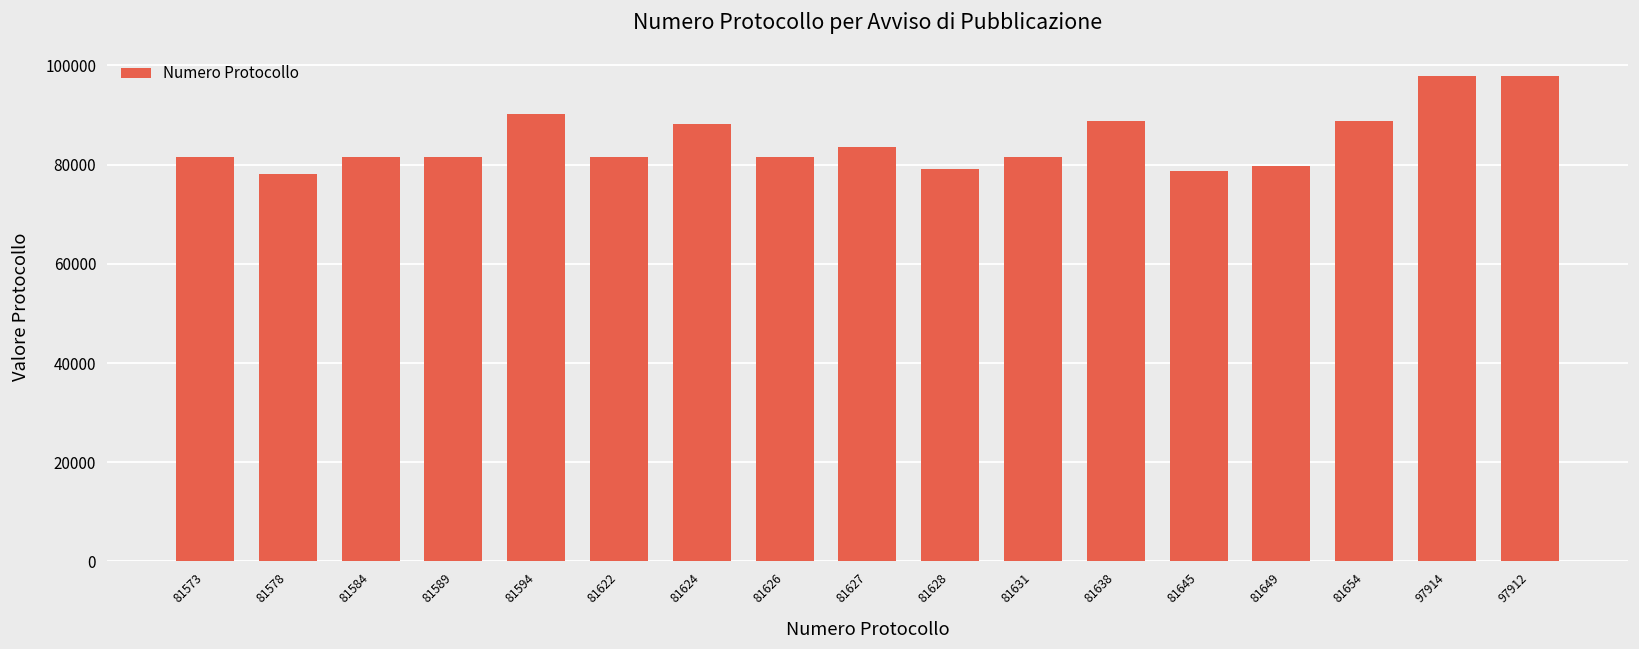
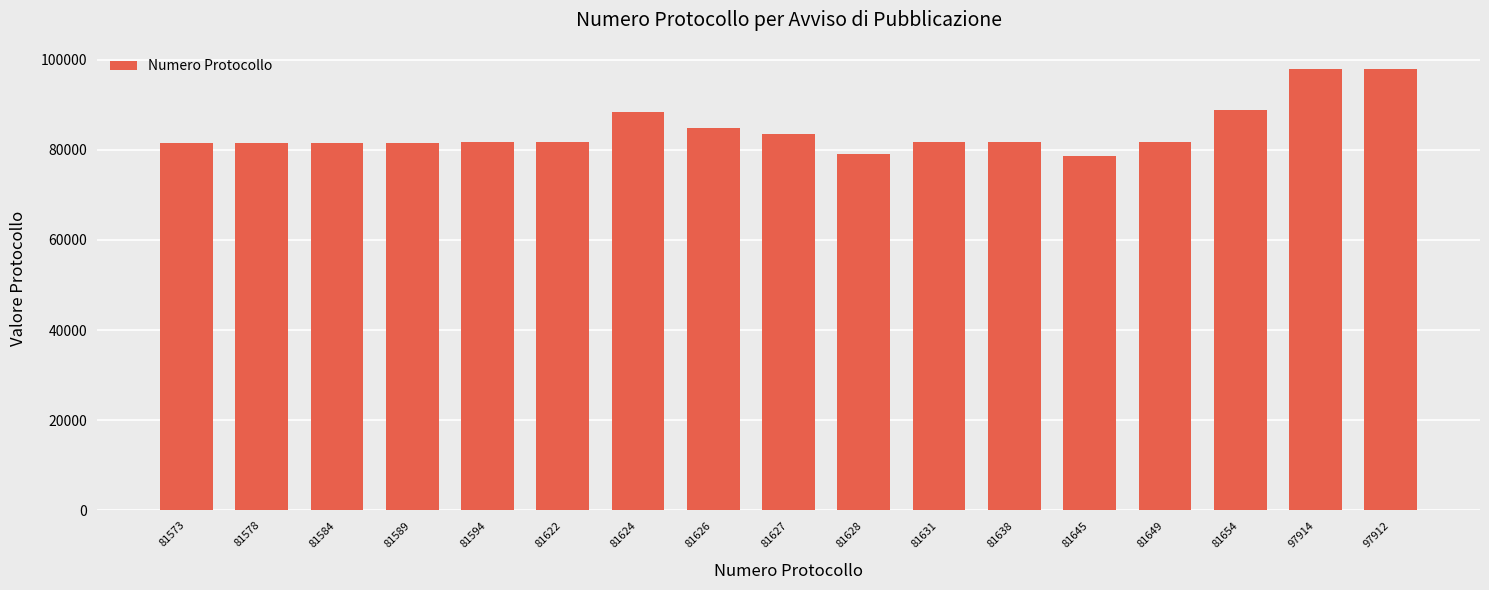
  {
    "81573": 82000,
-   "81578": 78000,
+   "81578": 82000,
    "81584": 82000,
    "81589": 82000,
-   "81594": 90000,
+   "81594": 82000,
    "81622": 82000,
    "81624": 88000,
-   "81626": 82000,
+   "81626": 85000,
    "81627": 83000,
    "81628": 79000,
    "81631": 82000,
-   "81638": 89000,
+   "81638": 82000,
    "81645": 79000,
-   "81649": 80000,
+   "81649": 82000,
    "81654": 89000,
    "97914": 98000,
    "97912": 98000
  }
